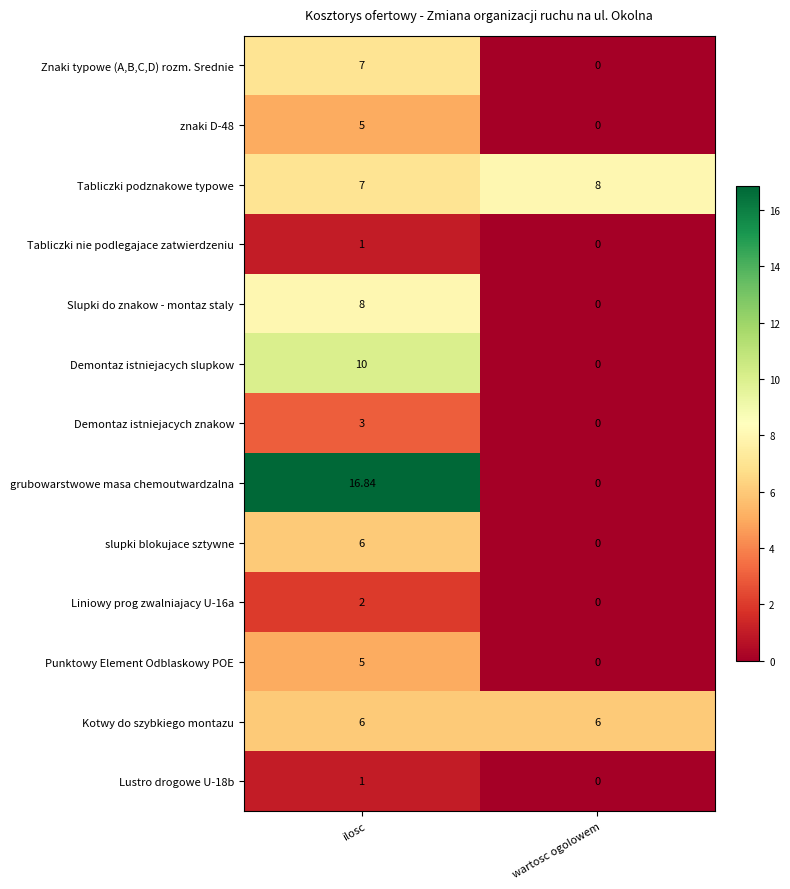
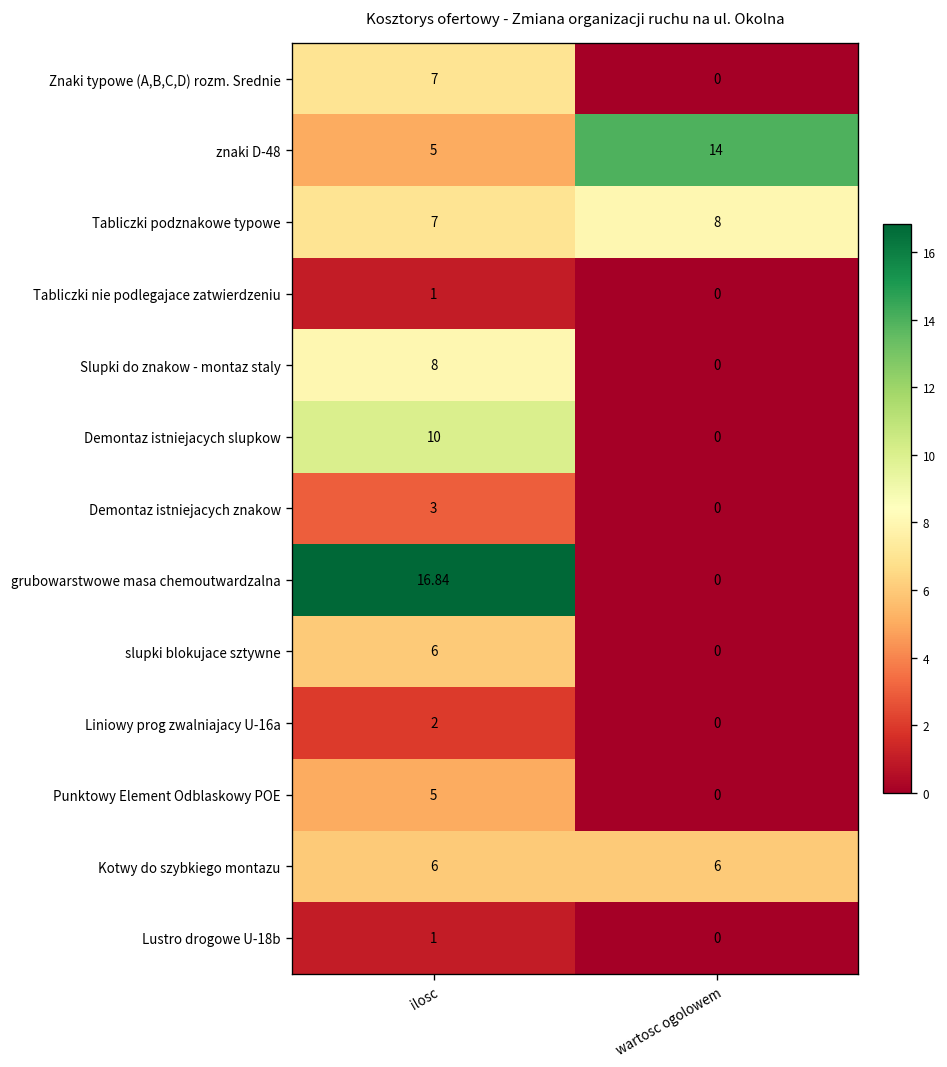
  {
    "Znaki typowe (A,B,C,D) rozm. Srednie": {
      "ilosc": 7,
      "wartosc ogolowem": 0
    },
    "znaki D-48": {
      "ilosc": 5,
-     "wartosc ogolowem": 0
+     "wartosc ogolowem": 14
    },
    "Tabliczki podznakowe typowe": {
      "ilosc": 7,
      "wartosc ogolowem": 8
    },
    "Tabliczki nie podlegajace zatwierdzeniu": {
      "ilosc": 1,
      "wartosc ogolowem": 0
    },
    "Slupki do znakow - montaz staly": {
      "ilosc": 8,
      "wartosc ogolowem": 0
    },
    "Demontaz istniejacych slupkow": {
      "ilosc": 10,
      "wartosc ogolowem": 0
    },
    "Demontaz istniejacych znakow": {
      "ilosc": 3,
      "wartosc ogolowem": 0
    },
    "grubowarstwowe masa chemoutwardzalna": {
      "ilosc": 16.84,
      "wartosc ogolowem": 0
    },
    "slupki blokujace sztywne": {
      "ilosc": 6,
      "wartosc ogolowem": 0
    },
    "Liniowy prog zwalniajacy U-16a": {
      "ilosc": 2,
      "wartosc ogolowem": 0
    },
    "Punktowy Element Odblaskowy POE": {
      "ilosc": 5,
      "wartosc ogolowem": 0
    },
    "Kotwy do szybkiego montazu": {
      "ilosc": 6,
      "wartosc ogolowem": 6
    },
    "Lustro drogowe U-18b": {
      "ilosc": 1,
      "wartosc ogolowem": 0
    }
  }
